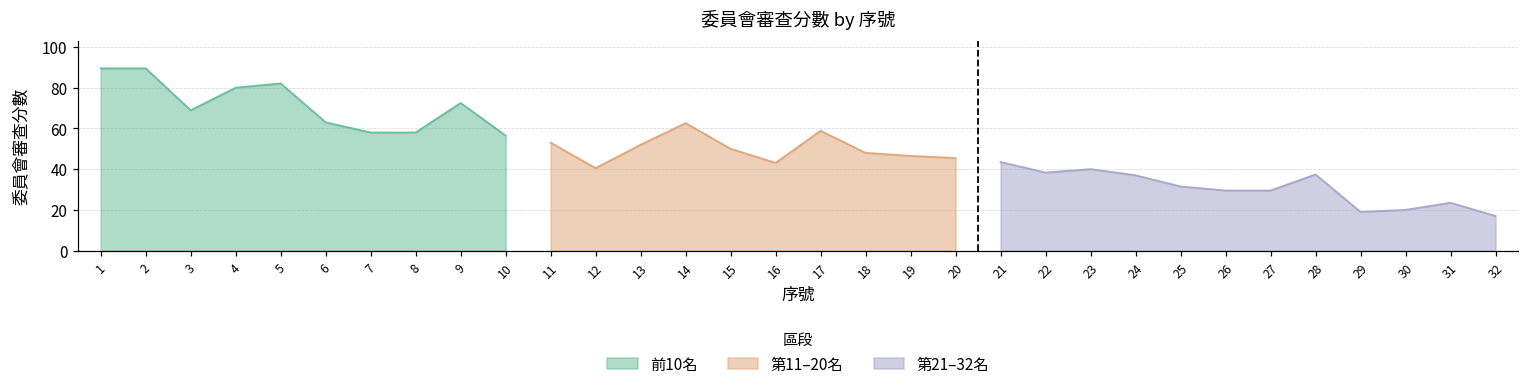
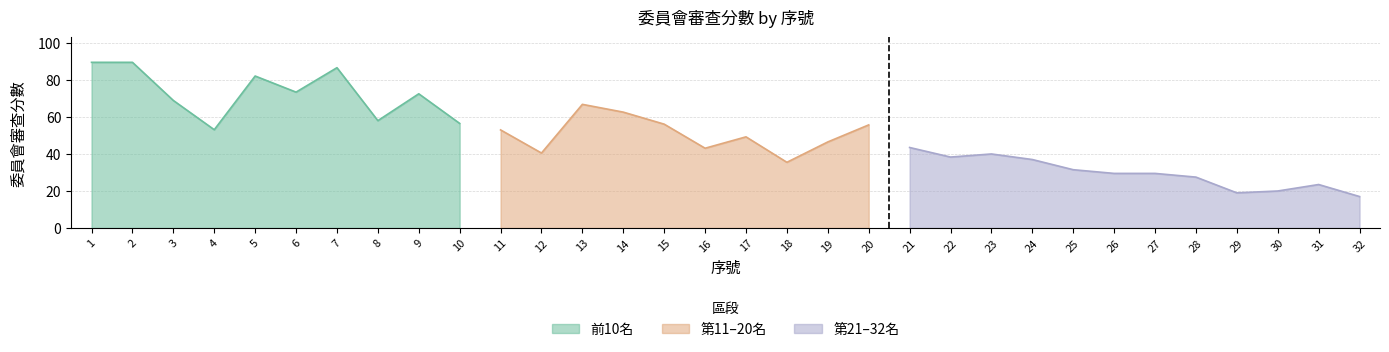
  {
    "前10名": {
      "1": 90,
      "2": 90,
      "3": 69,
-     "4": 80,
+     "4": 53,
      "5": 82,
-     "6": 63,
-     "7": 58,
+     "6": 73,
+     "7": 87,
      "8": 58,
      "9": 73,
      "10": 57
    },
    "第11–20名": {
      "11": 53,
      "12": 41,
-     "13": 52,
+     "13": 67,
      "14": 63,
-     "15": 50,
+     "15": 56,
      "16": 43,
-     "17": 59,
-     "18": 48,
+     "17": 49,
+     "18": 36,
      "19": 47,
-     "20": 45
+     "20": 56
    },
    "第21–32名": {
      "21": 44,
      "22": 38,
      "23": 40,
      "24": 37,
      "25": 32,
      "26": 30,
      "27": 30,
-     "28": 37,
+     "28": 28,
      "29": 19,
      "30": 20,
      "31": 24,
      "32": 17
    }
  }
